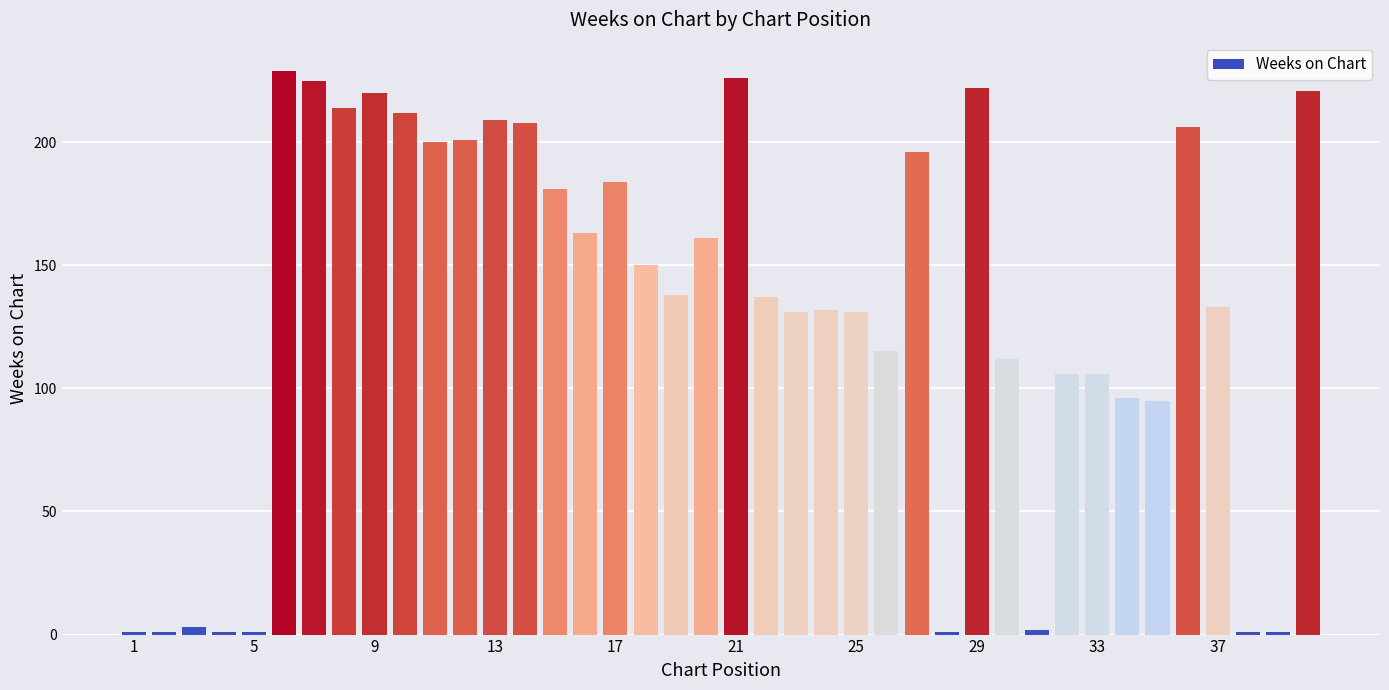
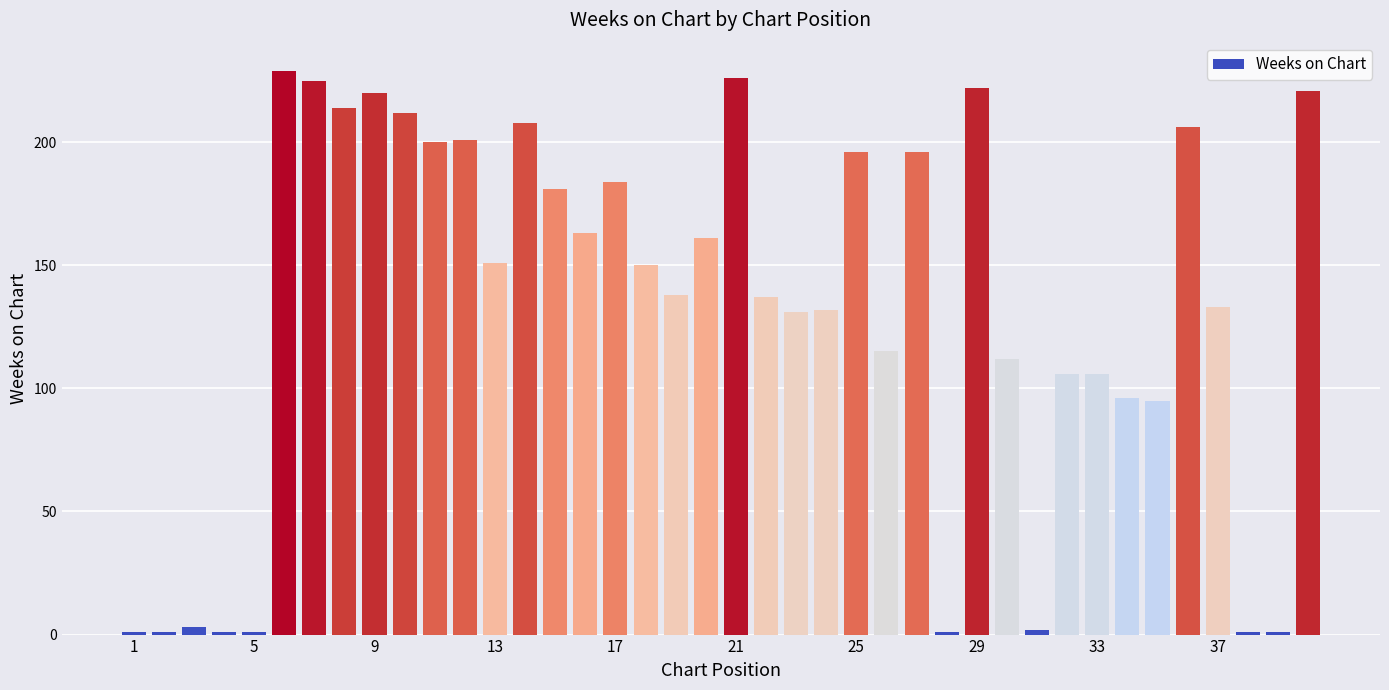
  {
    "9": 220,
-   "13": 209,
+   "13": 151,
    "17": 184,
    "21": 226,
-   "25": 131,
+   "25": 196,
    "29": 222,
    "33": 106,
    "37": 133
  }
